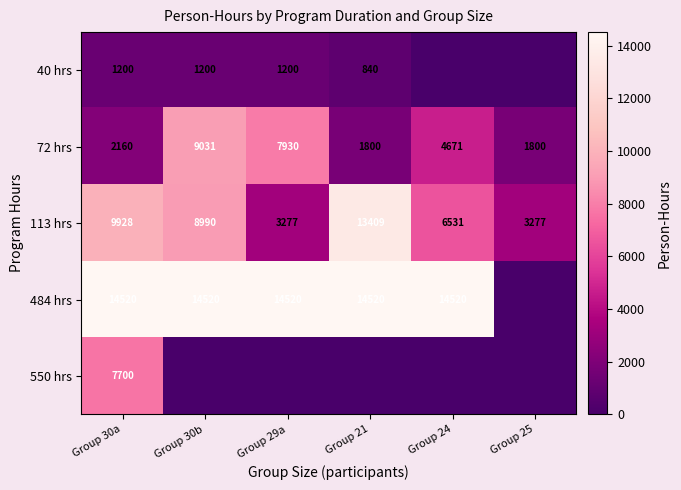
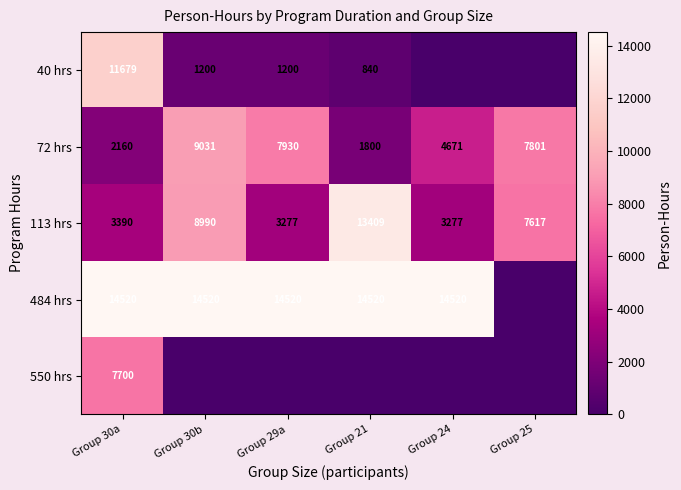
  {
    "40 hrs": {
-     "Group 30a": 1200,
+     "Group 30a": 11679,
      "Group 30b": 1200,
      "Group 29a": 1200,
      "Group 21": 840
    },
    "72 hrs": {
      "Group 30a": 2160,
      "Group 30b": 9031,
      "Group 29a": 7930,
      "Group 21": 1800,
      "Group 24": 4671,
-     "Group 25": 1800
+     "Group 25": 7801
    },
    "113 hrs": {
-     "Group 30a": 9928,
+     "Group 30a": 3390,
      "Group 30b": 8990,
      "Group 29a": 3277,
-     "Group 24": 6531,
-     "Group 25": 3277
+     "Group 24": 3277,
+     "Group 25": 7617
    },
    "550 hrs": {
      "Group 30a": 7700
    }
  }
